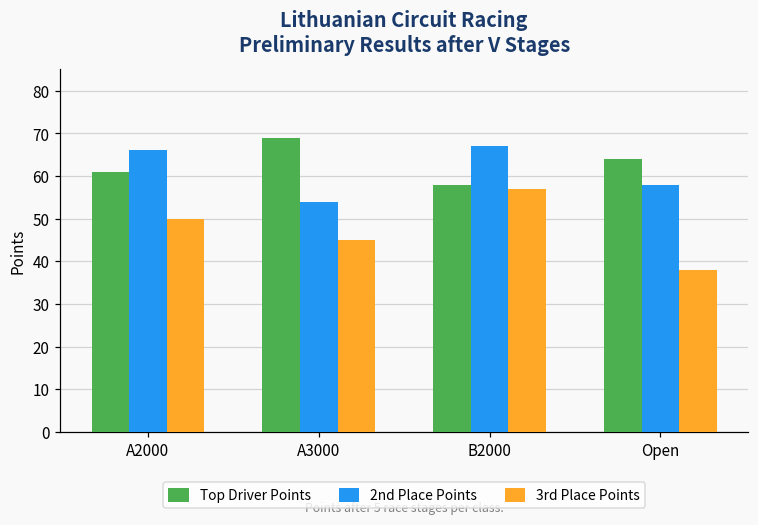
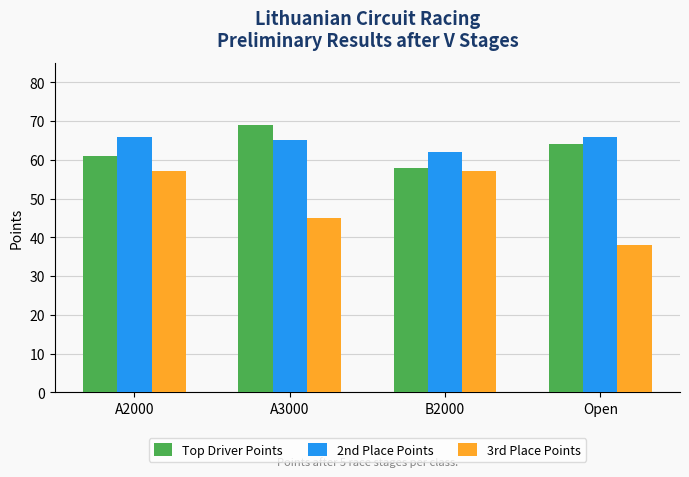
  {
    "Top Driver Points": {
      "A2000": 61,
      "A3000": 69,
      "B2000": 58,
      "Open": 64
    },
    "2nd Place Points": {
      "A2000": 66,
-     "A3000": 54,
-     "B2000": 67,
-     "Open": 58
+     "A3000": 65,
+     "B2000": 62,
+     "Open": 66
    },
    "3rd Place Points": {
-     "A2000": 50,
+     "A2000": 57,
      "A3000": 45,
      "B2000": 57,
      "Open": 38
    }
  }
